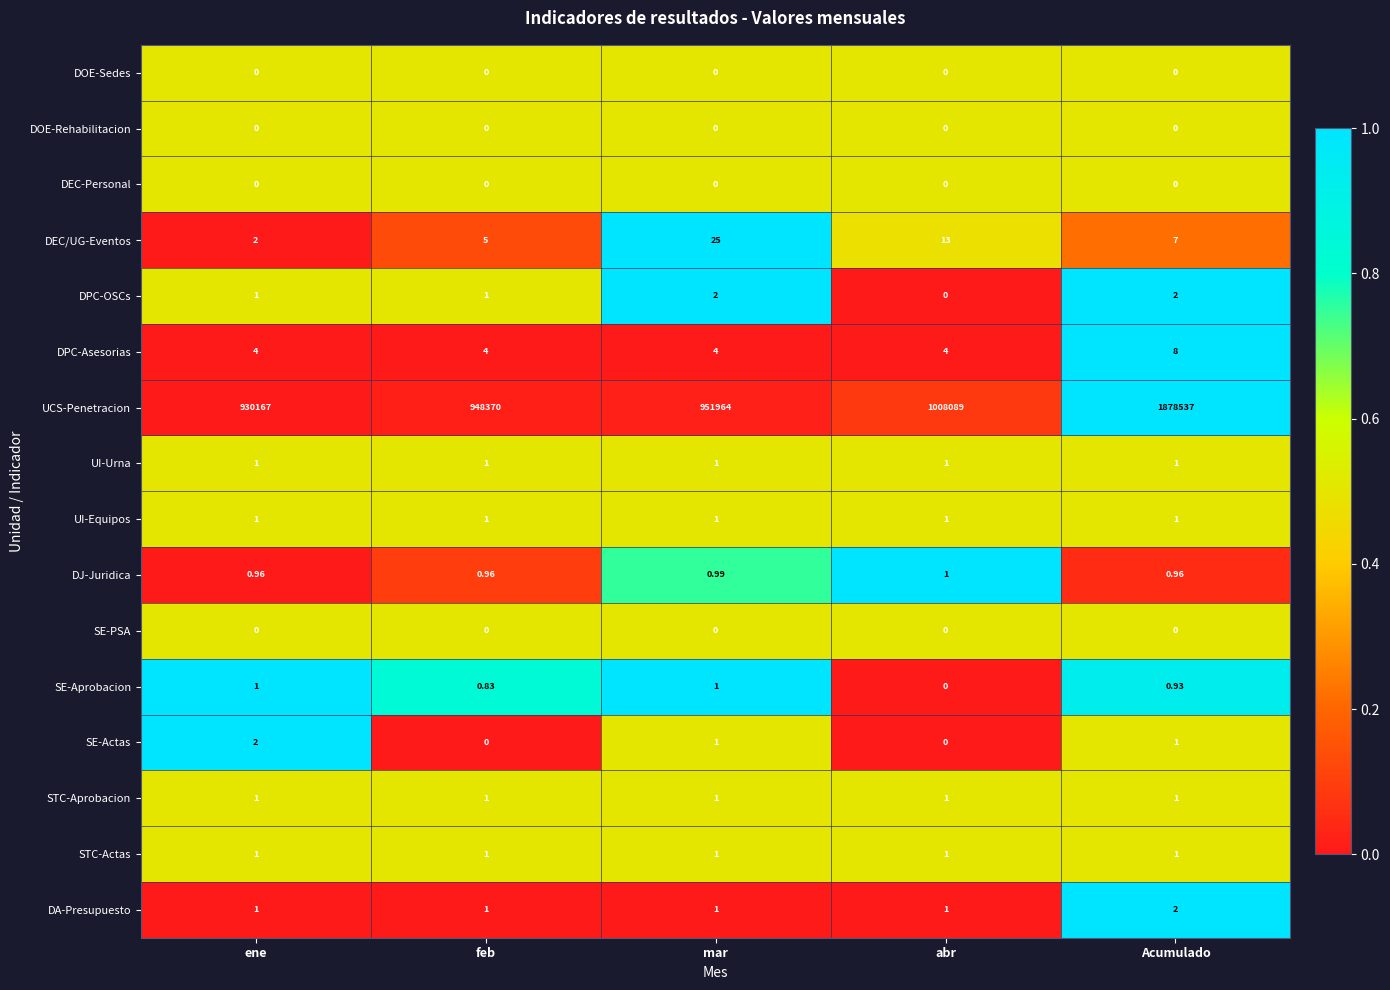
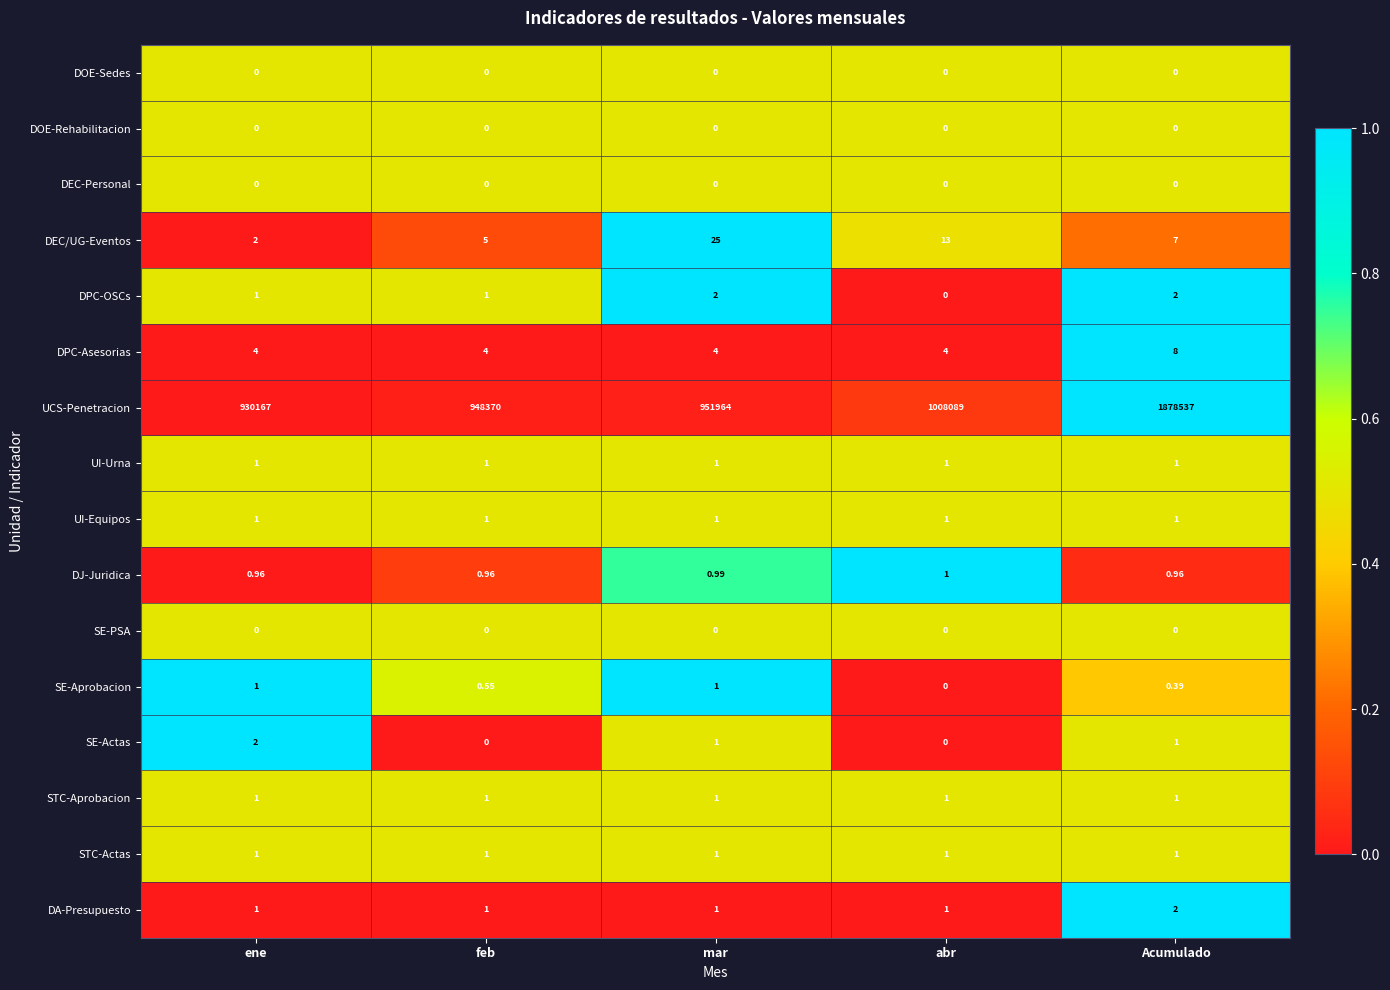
  {
    "DOE-Sedes": {
      "ene": 0,
      "feb": 0,
      "mar": 0,
      "abr": 0,
      "Acumulado": 0
    },
    "DOE-Rehabilitacion": {
      "ene": 0,
      "feb": 0,
      "mar": 0,
      "abr": 0,
      "Acumulado": 0
    },
    "DEC-Personal": {
      "ene": 0,
      "feb": 0,
      "mar": 0,
      "abr": 0,
      "Acumulado": 0
    },
    "DEC/UG-Eventos": {
      "ene": 2,
      "feb": 5,
      "mar": 25,
      "abr": 13,
      "Acumulado": 7
    },
    "DPC-OSCs": {
      "ene": 1,
      "feb": 1,
      "mar": 2,
      "abr": 0,
      "Acumulado": 2
    },
    "DPC-Asesorias": {
      "ene": 4,
      "feb": 4,
      "mar": 4,
      "abr": 4,
      "Acumulado": 8
    },
    "UCS-Penetracion": {
      "ene": 930167,
      "feb": 948370,
      "mar": 951964,
      "abr": 1008089,
      "Acumulado": 1878537
    },
    "UI-Urna": {
      "ene": 1,
      "feb": 1,
      "mar": 1,
      "abr": 1,
      "Acumulado": 1
    },
    "UI-Equipos": {
      "ene": 1,
      "feb": 1,
      "mar": 1,
      "abr": 1,
      "Acumulado": 1
    },
    "DJ-Juridica": {
      "ene": 0.96,
      "feb": 0.96,
      "mar": 0.99,
      "abr": 1,
      "Acumulado": 0.96
    },
    "SE-PSA": {
      "ene": 0,
      "feb": 0,
      "mar": 0,
      "abr": 0,
      "Acumulado": 0
    },
    "SE-Aprobacion": {
      "ene": 1,
-     "feb": 0.83,
+     "feb": 0.55,
      "mar": 1,
      "abr": 0,
-     "Acumulado": 0.93
+     "Acumulado": 0.39
    },
    "SE-Actas": {
      "ene": 2,
      "feb": 0,
      "mar": 1,
      "abr": 0,
      "Acumulado": 1
    },
    "STC-Aprobacion": {
      "ene": 1,
      "feb": 1,
      "mar": 1,
      "abr": 1,
      "Acumulado": 1
    },
    "STC-Actas": {
      "ene": 1,
      "feb": 1,
      "mar": 1,
      "abr": 1,
      "Acumulado": 1
    },
    "DA-Presupuesto": {
      "ene": 1,
      "feb": 1,
      "mar": 1,
      "abr": 1,
      "Acumulado": 2
    }
  }
